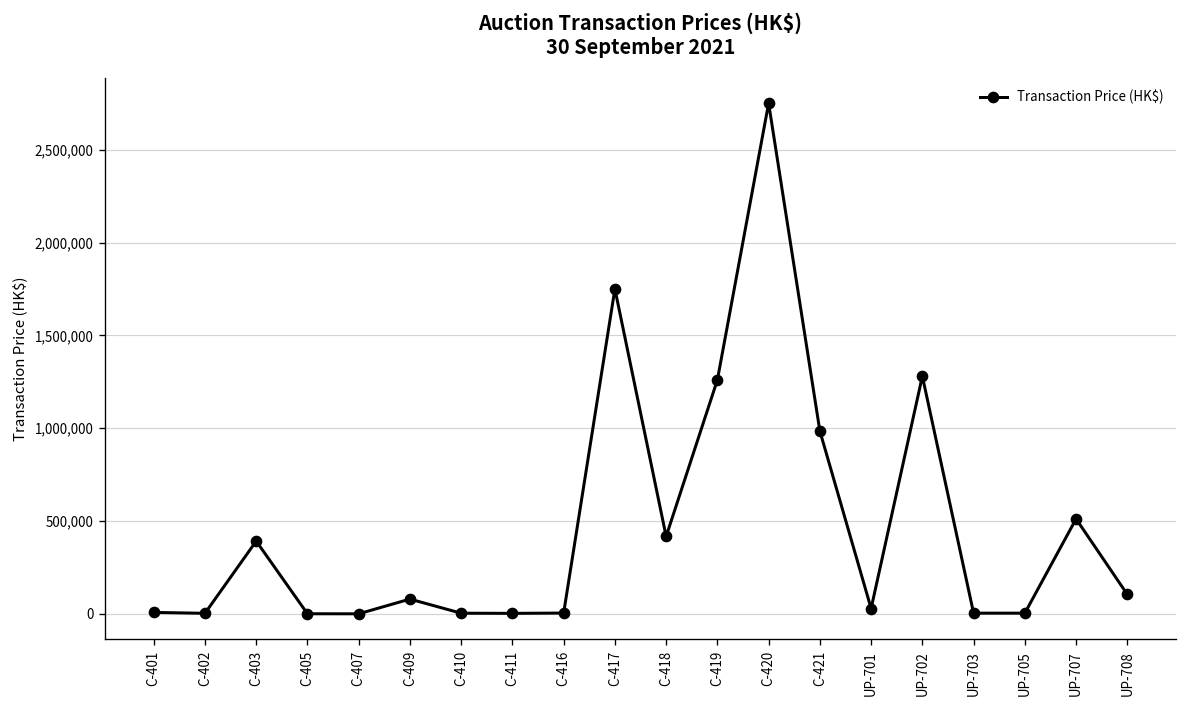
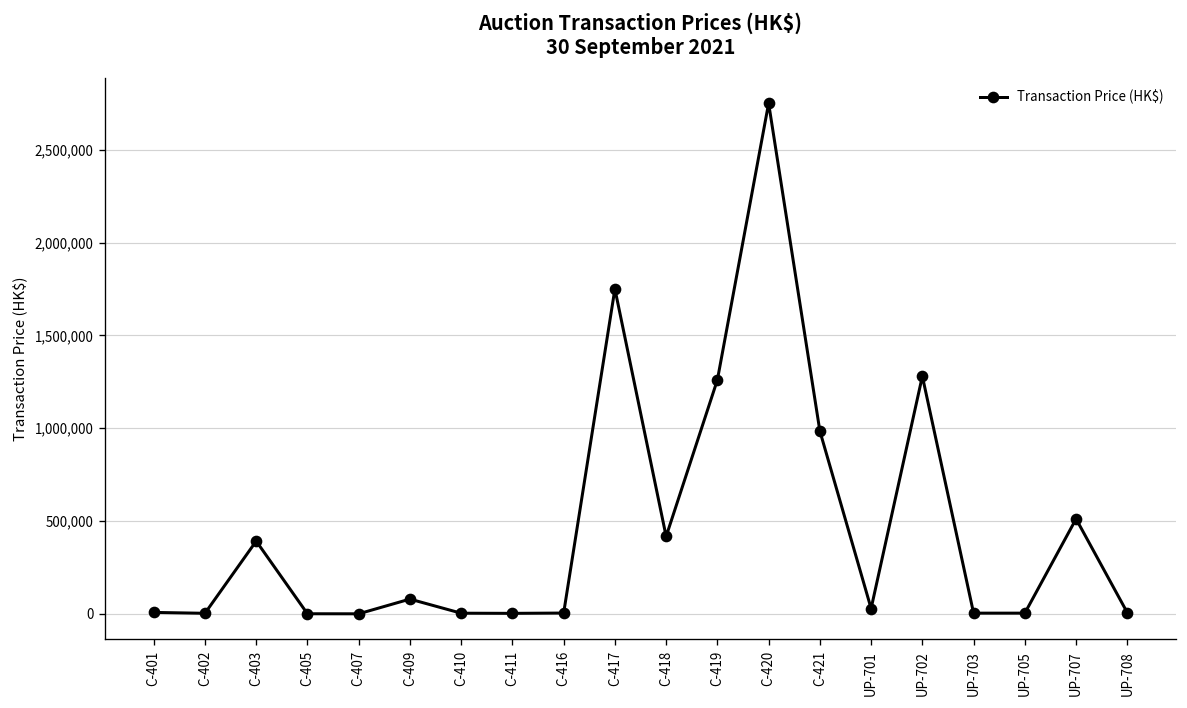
  {
    "C-401": "10,000",
    "C-402": "0",
    "C-403": "390,000",
    "C-405": "0",
    "C-407": "0",
    "C-409": "80,000",
    "C-410": "0",
    "C-411": "0",
    "C-416": "0",
    "C-417": "1,750,000",
    "C-418": "420,000",
    "C-419": "1,260,000",
    "C-420": "2,750,000",
    "C-421": "980,000",
    "UP-701": "30,000",
    "UP-702": "1,280,000",
    "UP-703": "0",
    "UP-705": "0",
    "UP-707": "510,000",
-   "UP-708": "100,000"
+   "UP-708": "10,000"
  }
